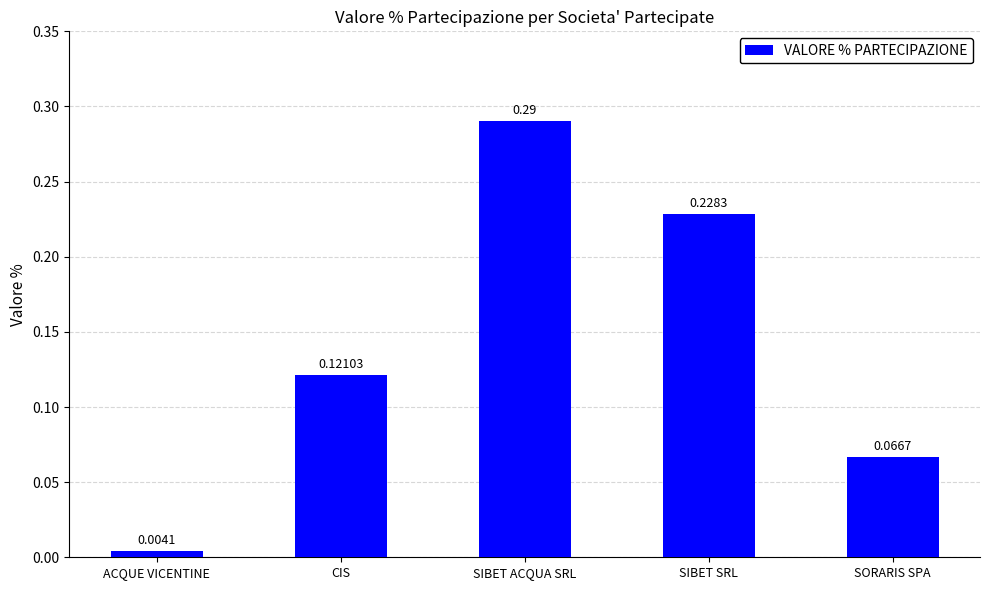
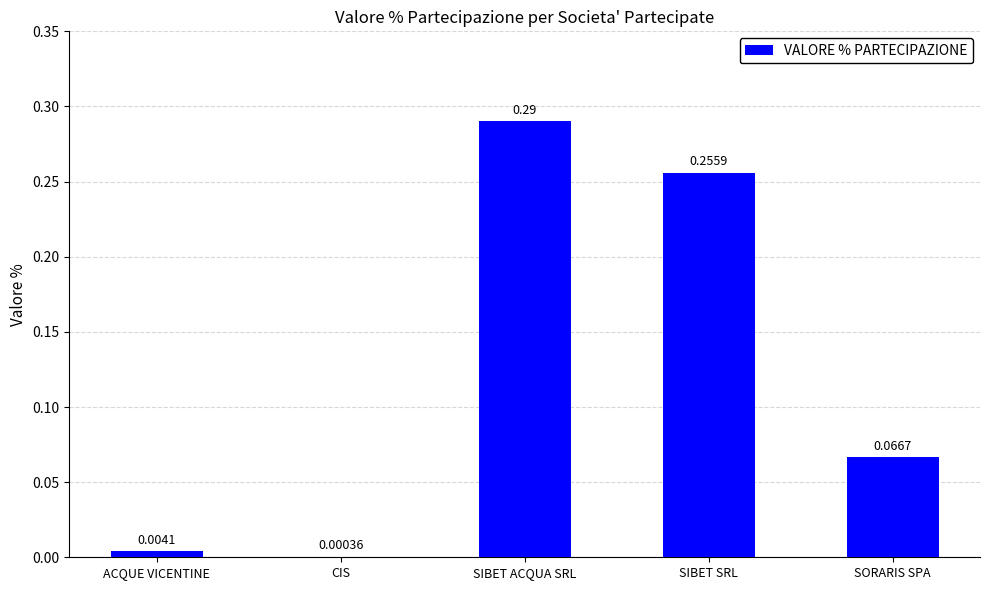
  {
    "ACQUE VICENTINE": 0.0041,
-   "CIS": 0.12103,
+   "CIS": 0.00036,
    "SIBET ACQUA SRL": 0.29,
-   "SIBET SRL": 0.2283,
+   "SIBET SRL": 0.2559,
    "SORARIS SPA": 0.0667
  }
